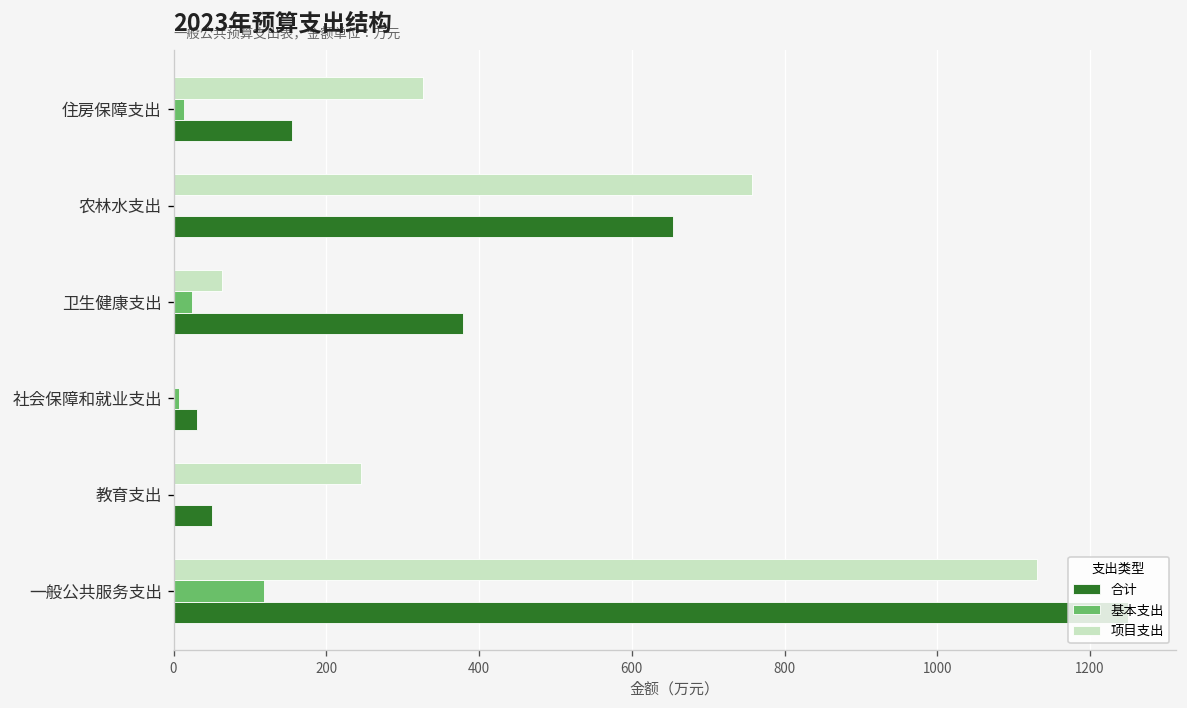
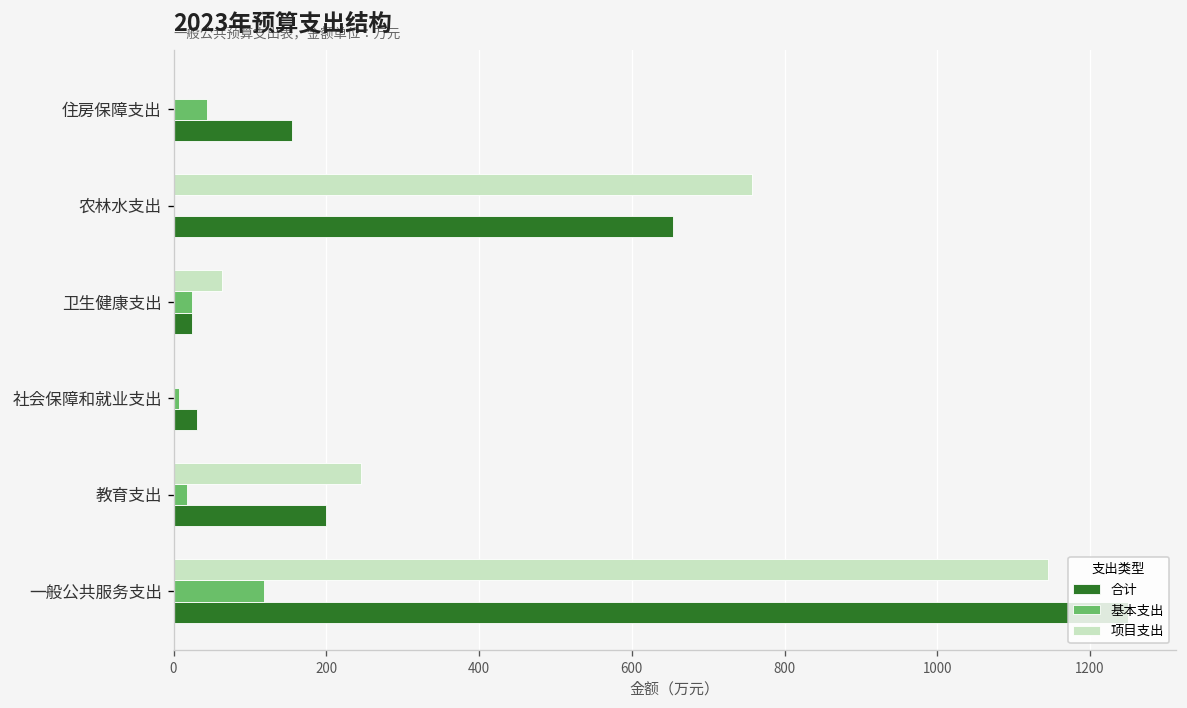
  {
    "合计": {
      "住房保障支出": 150,
      "农林水支出": 650,
-     "卫生健康支出": 380,
+     "卫生健康支出": 20,
      "社会保障和就业支出": 30,
-     "教育支出": 50
+     "教育支出": 200
    },
    "基本支出": {
-     "住房保障支出": 10,
+     "住房保障支出": 40,
      "农林水支出": 0,
      "卫生健康支出": 20,
      "社会保障和就业支出": 10,
-     "教育支出": 0,
+     "教育支出": 20,
      "一般公共服务支出": 120
    },
    "项目支出": {
-     "住房保障支出": 330,
+     "住房保障支出": 0,
      "农林水支出": 760,
      "卫生健康支出": 60,
      "社会保障和就业支出": 0,
      "教育支出": 240,
-     "一般公共服务支出": 1130
+     "一般公共服务支出": 1140
    }
  }
